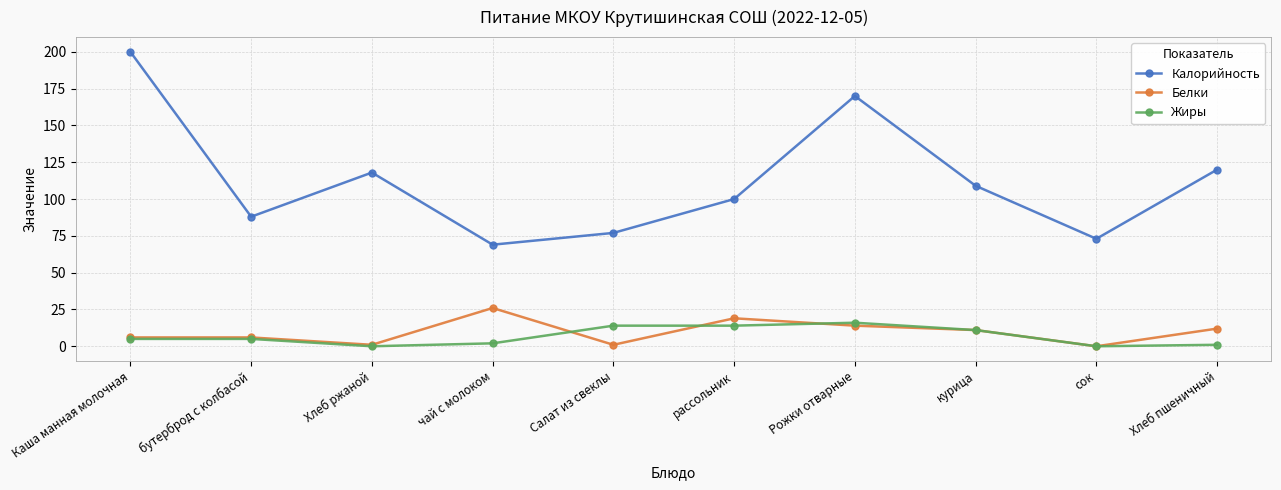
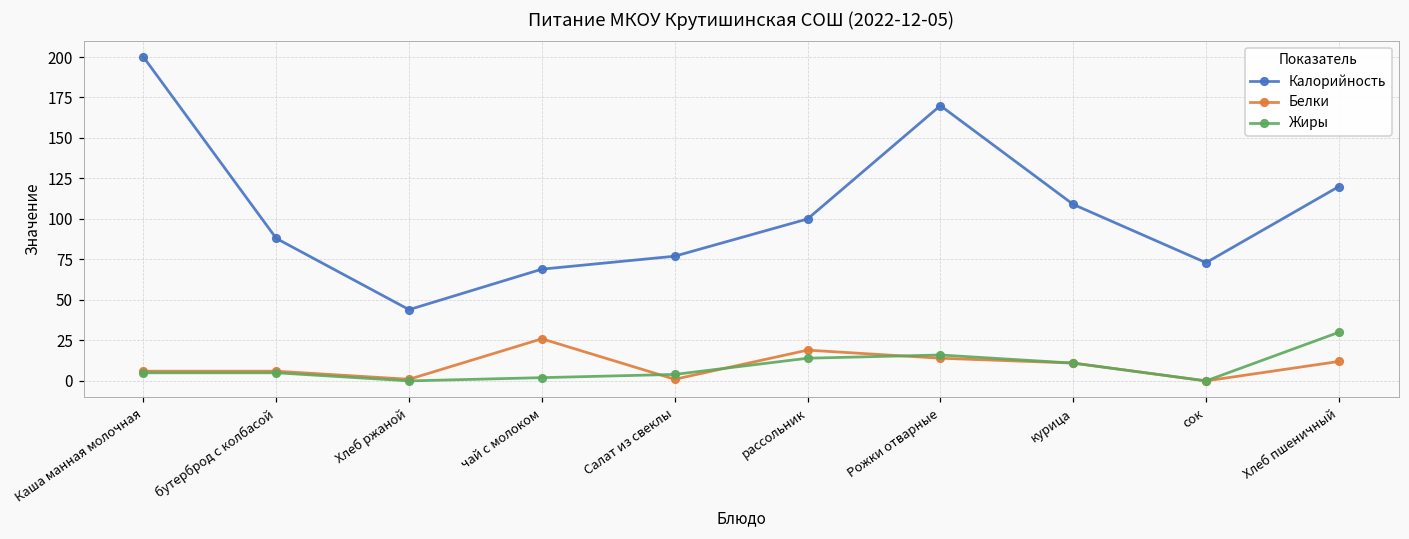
  {
    "Калорийность": {
      "Каша манная молочная": 200,
      "бутерброд с колбасой": 88,
-     "Хлеб ржаной": 118,
+     "Хлеб ржаной": 44,
      "чай с молоком": 69,
      "Салат из свеклы": 77,
      "рассольник": 100,
      "Рожки отварные": 170,
      "курица": 109,
      "сок": 73,
      "Хлеб пшеничный": 120
    },
    "Белки": {
      "чай с молоком": 26,
      "Салат из свеклы": 1,
      "рассольник": 19,
      "Рожки отварные": 14,
      "Хлеб пшеничный": 12
    },
    "Жиры": {
      "чай с молоком": 2,
-     "Салат из свеклы": 14,
+     "Салат из свеклы": 4,
      "рассольник": 14,
      "Рожки отварные": 16,
-     "Хлеб пшеничный": 1
+     "Хлеб пшеничный": 30
    }
  }
